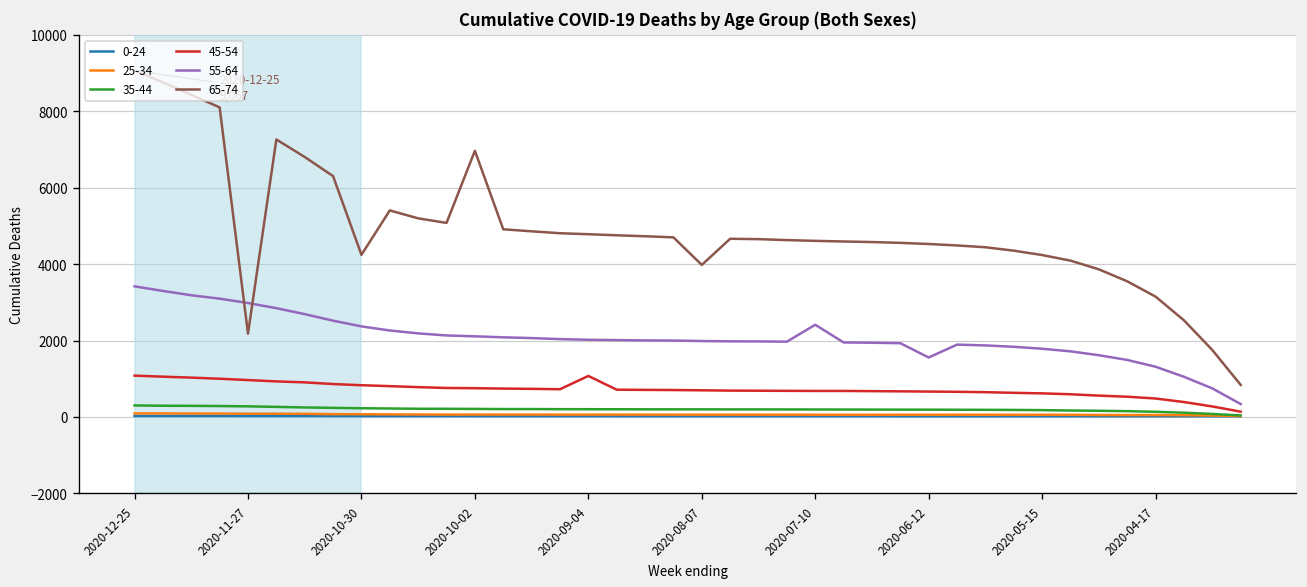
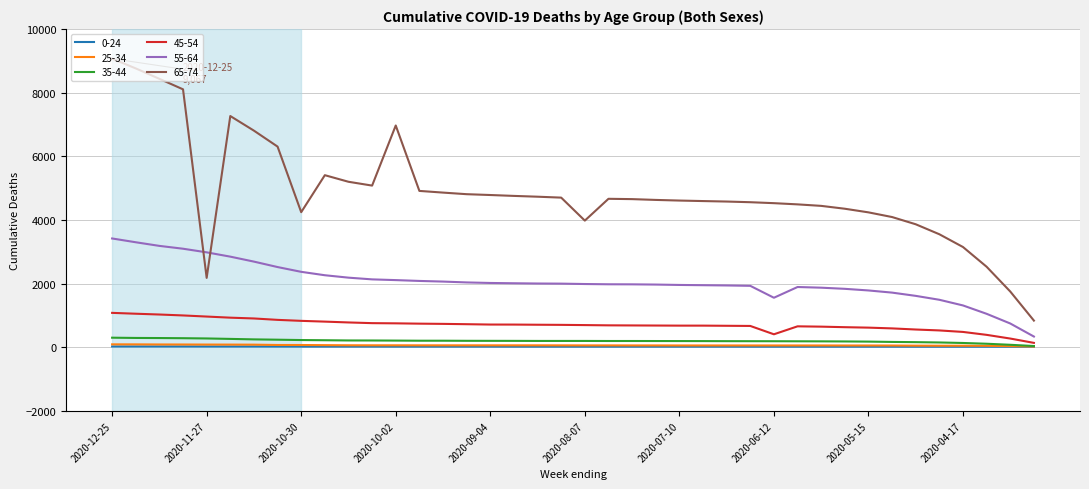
  {
    "35-44": {
      "2020-12-25": 300,
      "2020-11-27": 300,
      "2020-10-30": 200,
      "2020-10-02": 200,
      "2020-09-04": 200,
      "2020-08-07": 200,
      "2020-07-10": 200,
      "2020-06-12": 200,
      "2020-05-15": 200,
      "2020-04-17": 100
    },
    "45-54": {
      "2020-12-25": 1100,
      "2020-11-27": 1000,
      "2020-10-30": 800,
      "2020-10-02": 800,
-     "2020-09-04": 1100,
+     "2020-09-04": 700,
      "2020-08-07": 700,
      "2020-07-10": 700,
-     "2020-06-12": 700,
+     "2020-06-12": 400,
      "2020-05-15": 600,
      "2020-04-17": 500
    },
    "55-64": {
      "2020-12-25": 3400,
      "2020-11-27": 3000,
      "2020-10-30": 2400,
      "2020-10-02": 2100,
      "2020-09-04": 2000,
      "2020-08-07": 2000,
-     "2020-07-10": 2400,
+     "2020-07-10": 2000,
      "2020-06-12": 1600,
      "2020-05-15": 1800,
      "2020-04-17": 1300
    },
    "65-74": {
      "2020-11-27": 2200,
      "2020-10-30": 4200,
      "2020-10-02": 7000,
      "2020-09-04": 4800,
      "2020-08-07": 4000,
      "2020-07-10": 4600,
      "2020-06-12": 4500,
      "2020-05-15": 4200,
      "2020-04-17": 3100
    }
  }
